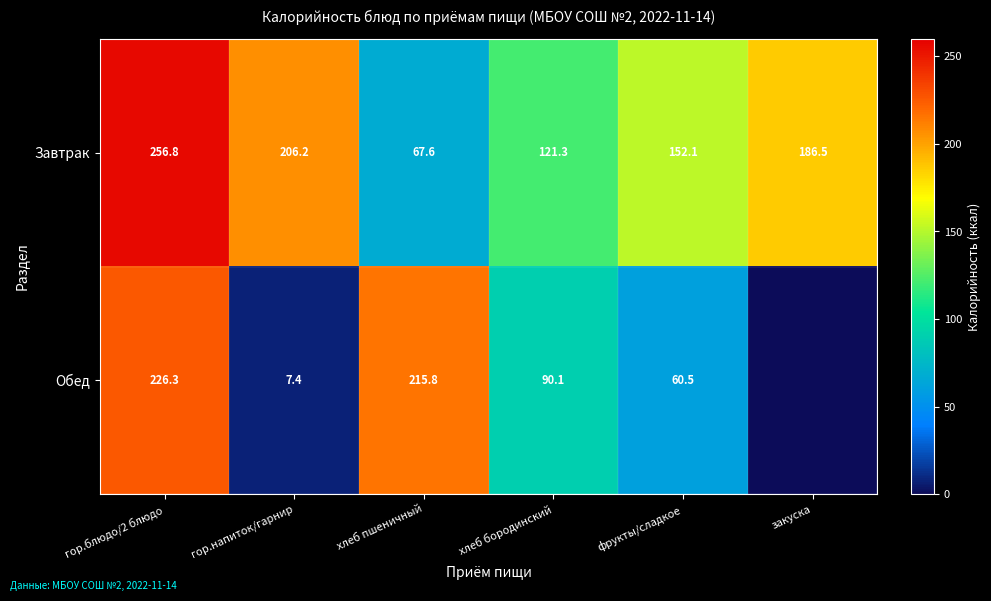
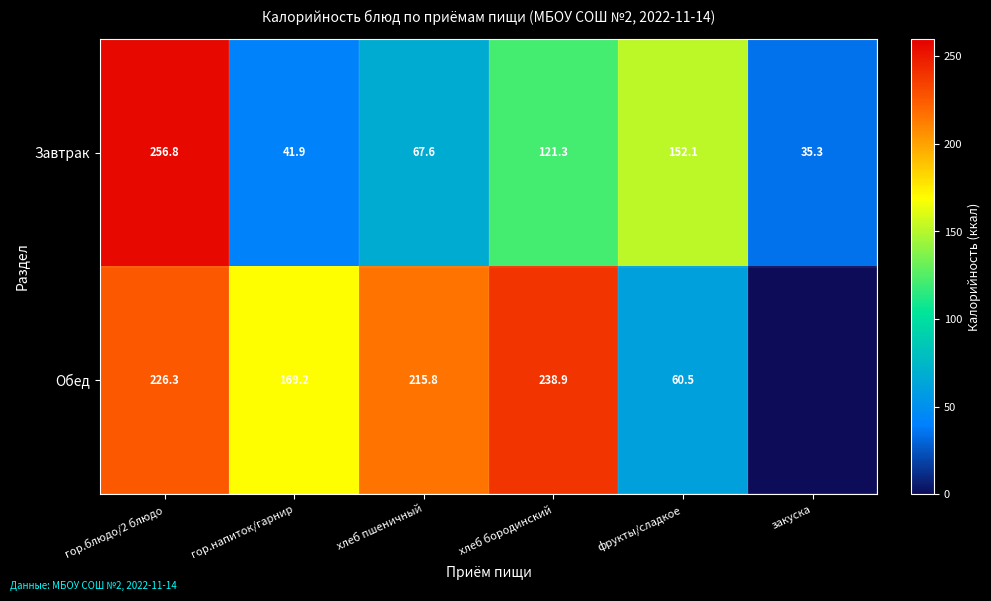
  {
    "Завтрак": {
      "гор.блюдо/2 блюдо": 256.8,
-     "гор.напиток/гарнир": 206.2,
+     "гор.напиток/гарнир": 41.9,
      "хлеб пшеничный": 67.6,
      "хлеб бородинский": 121.3,
      "фрукты/сладкое": 152.1,
-     "закуска": 186.5
+     "закуска": 35.3
    },
    "Обед": {
      "гор.блюдо/2 блюдо": 226.3,
-     "гор.напиток/гарнир": 7.4,
+     "гор.напиток/гарнир": 169.2,
      "хлеб пшеничный": 215.8,
-     "хлеб бородинский": 90.1,
+     "хлеб бородинский": 238.9,
      "фрукты/сладкое": 60.5
    }
  }
